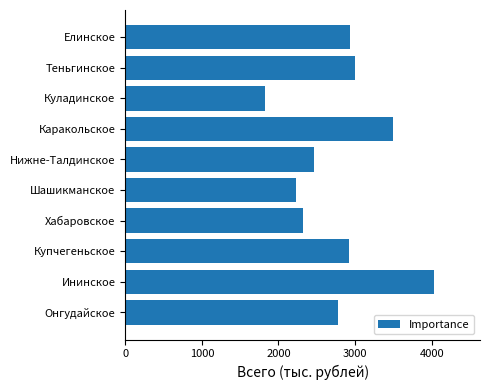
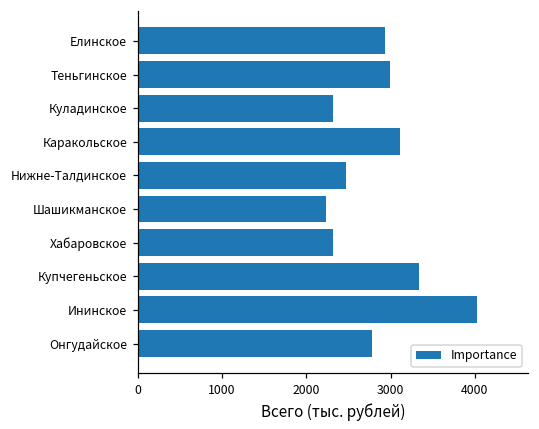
  {
    "Елинское": 2900,
    "Теньгинское": 3000,
-   "Куладинское": 1800,
-   "Каракольское": 3500,
+   "Куладинское": 2300,
+   "Каракольское": 3100,
    "Нижне-Талдинское": 2500,
    "Шашикманское": 2200,
    "Хабаровское": 2300,
-   "Купчегеньское": 2900,
+   "Купчегеньское": 3300,
    "Ининское": 4000,
    "Онгудайское": 2800
  }
